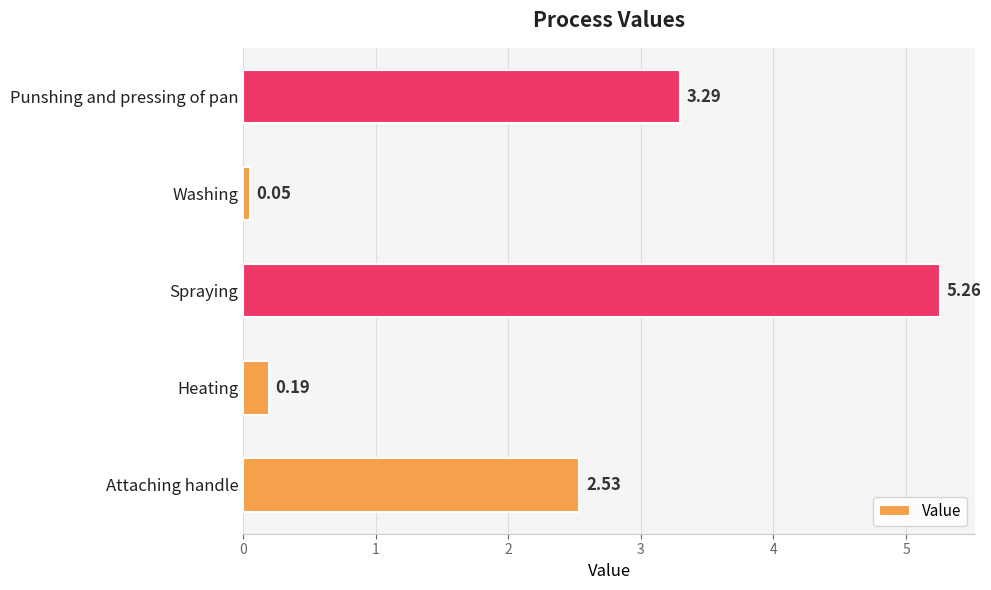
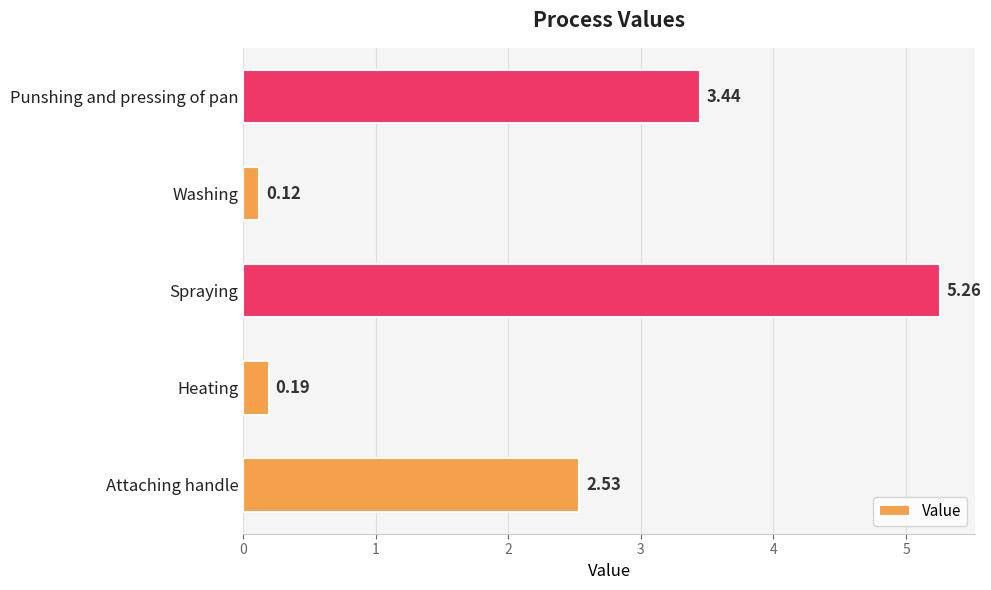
  {
-   "Punshing and pressing of pan": 3.29,
-   "Washing": 0.05,
+   "Punshing and pressing of pan": 3.44,
+   "Washing": 0.12,
    "Spraying": 5.26,
    "Heating": 0.19,
    "Attaching handle": 2.53
  }
